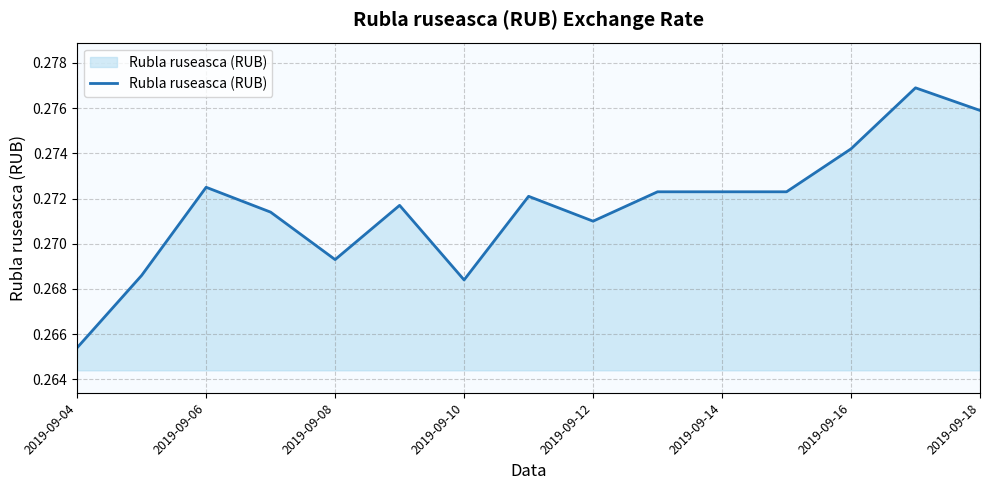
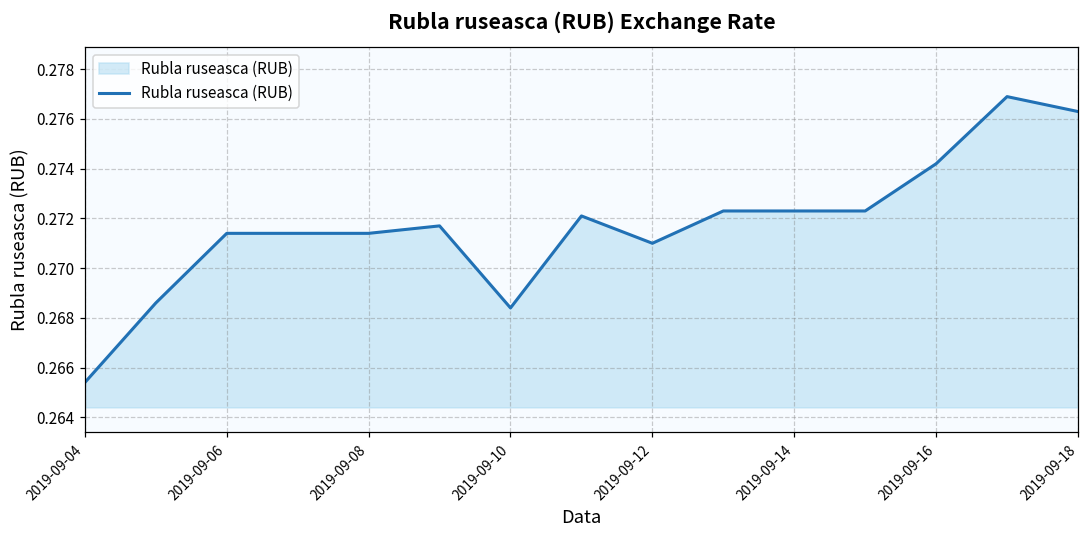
  {
    "2019-09-04": 0.2654,
-   "2019-09-06": 0.2725,
-   "2019-09-08": 0.2693,
+   "2019-09-06": 0.2714,
+   "2019-09-08": 0.2714,
    "2019-09-10": 0.2684,
    "2019-09-12": 0.2710,
    "2019-09-14": 0.2723,
    "2019-09-16": 0.2742,
-   "2019-09-18": 0.2759
+   "2019-09-18": 0.2763
  }
